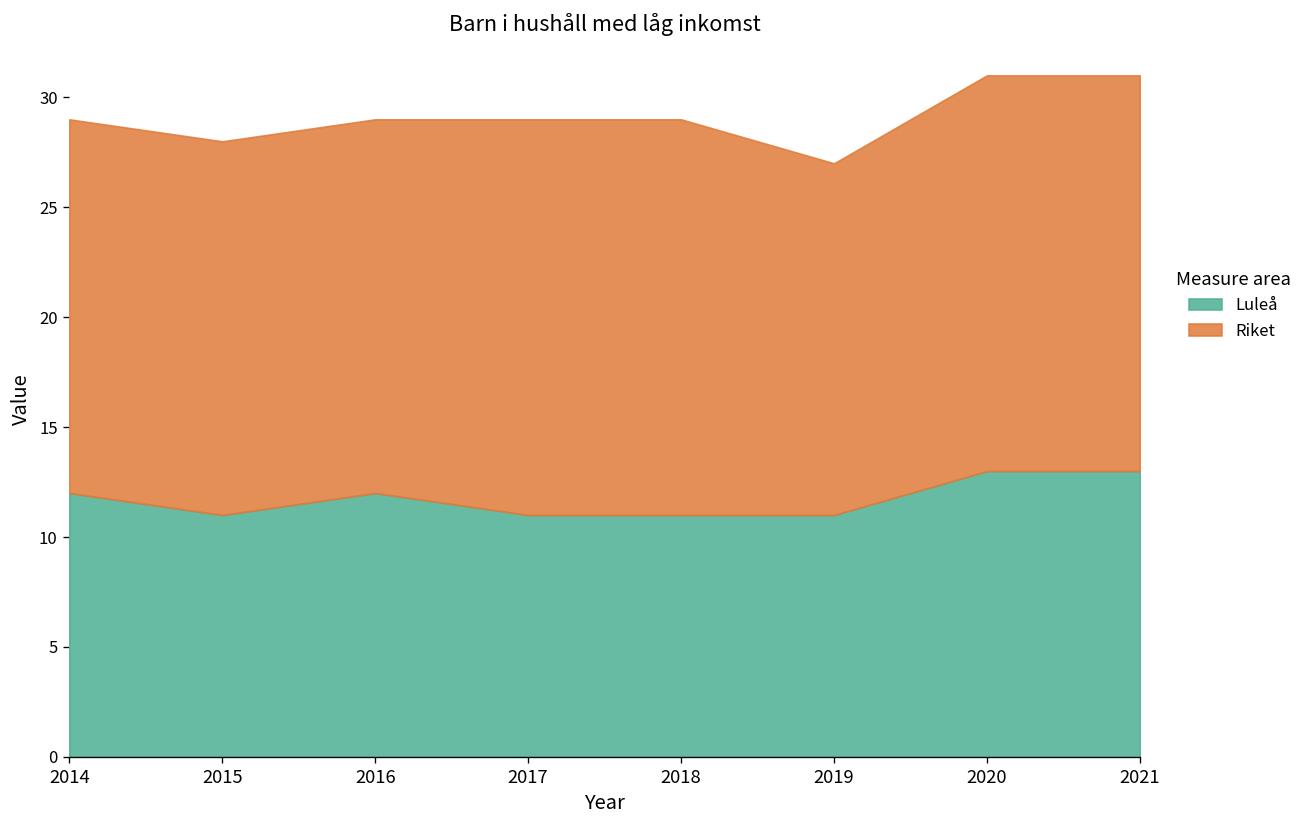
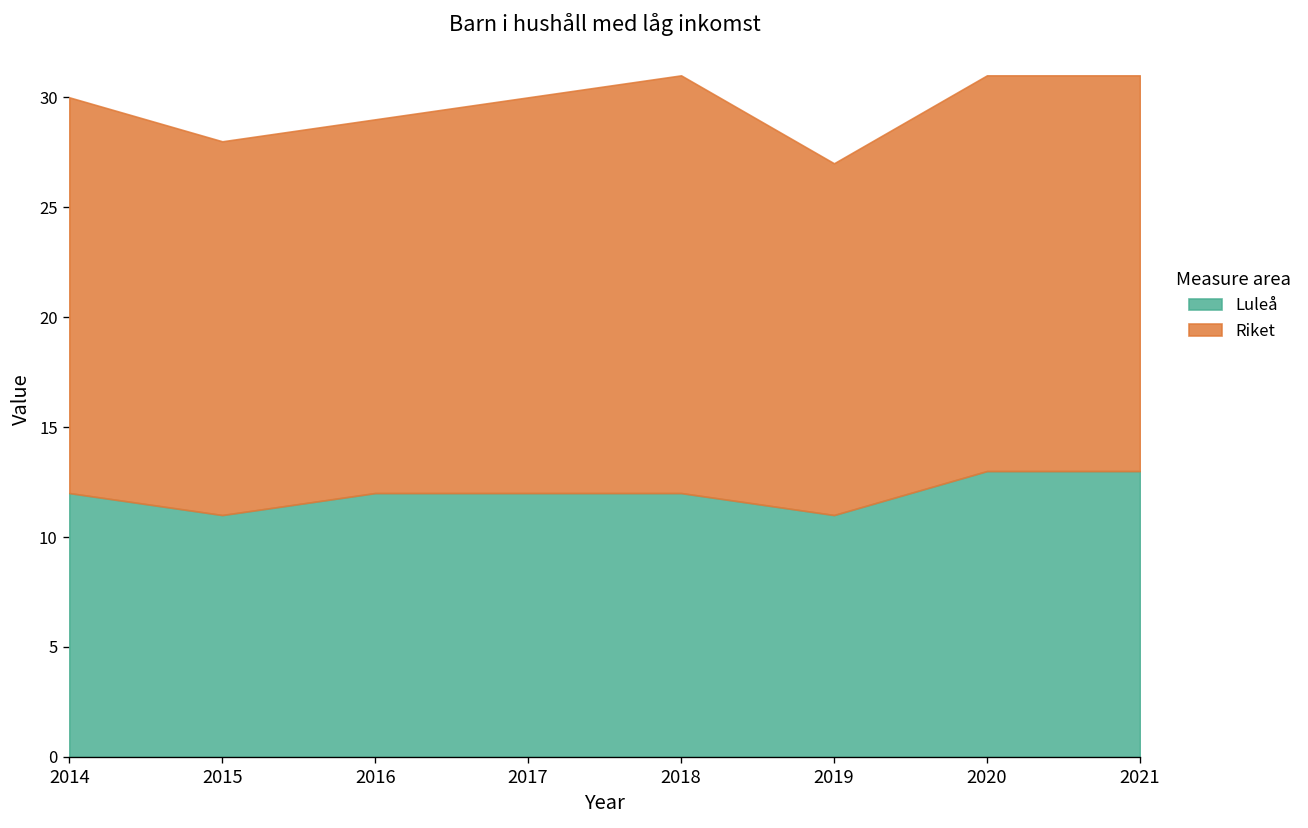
  {
    "Luleå": {
      "2014": 12,
      "2015": 11,
      "2016": 12,
-     "2017": 11,
-     "2018": 11,
+     "2017": 12,
+     "2018": 12,
      "2019": 11,
      "2020": 13,
      "2021": 13
    },
    "Riket": {
-     "2014": 17,
+     "2014": 18,
      "2015": 17,
      "2016": 17,
      "2017": 18,
-     "2018": 18,
+     "2018": 19,
      "2019": 16,
      "2020": 18,
      "2021": 18
    }
  }
